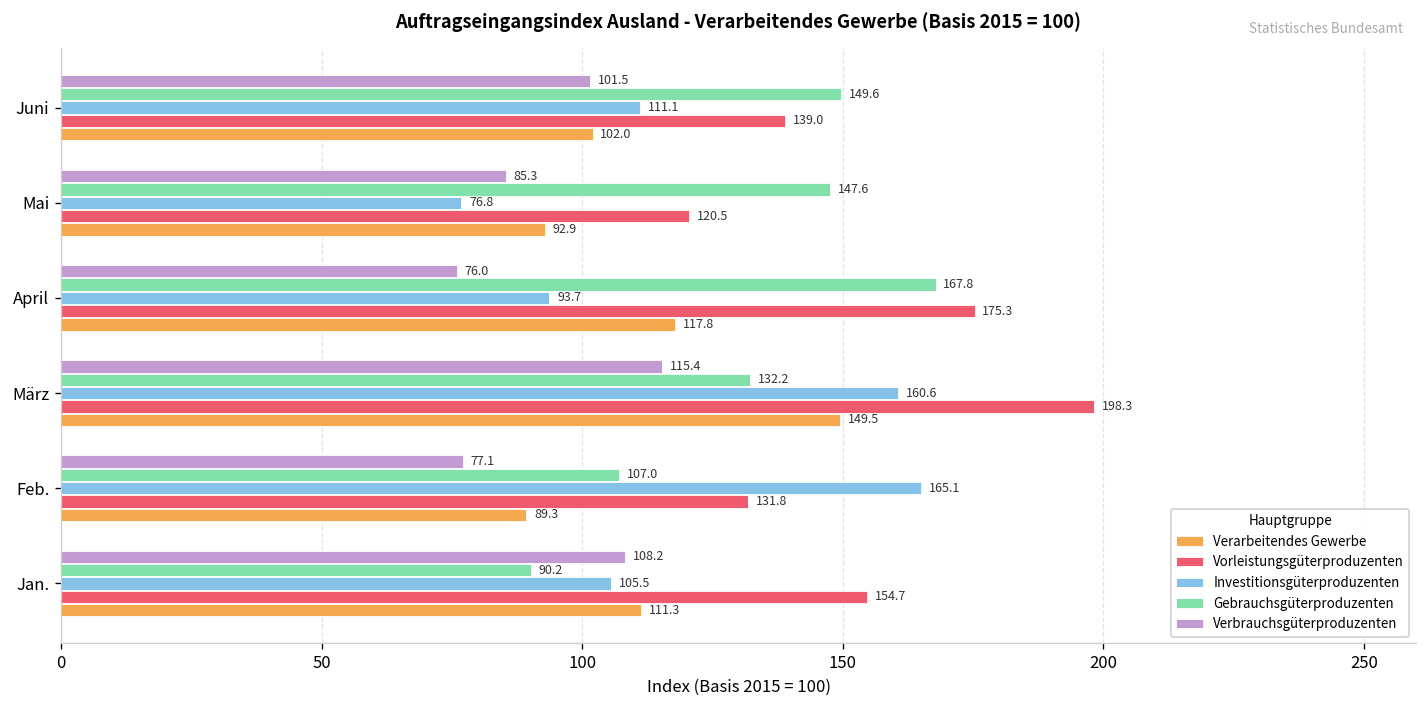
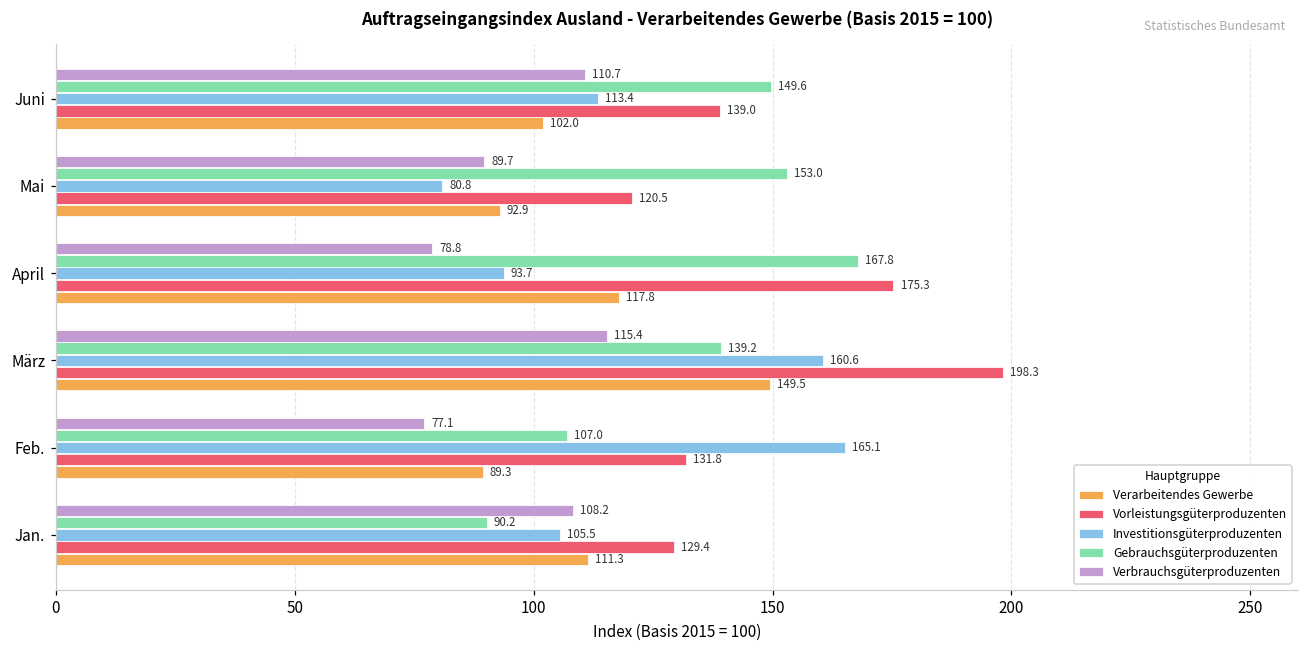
  {
    "Verarbeitendes Gewerbe": {
      "Juni": 102.0,
      "Mai": 92.9,
      "April": 117.8,
      "März": 149.5,
      "Feb.": 89.3,
      "Jan.": 111.3
    },
    "Vorleistungsgüterproduzenten": {
      "Juni": 139.0,
      "Mai": 120.5,
      "April": 175.3,
      "März": 198.3,
      "Feb.": 131.8,
-     "Jan.": 154.7
+     "Jan.": 129.4
    },
    "Investitionsgüterproduzenten": {
-     "Juni": 111.1,
-     "Mai": 76.8,
+     "Juni": 113.4,
+     "Mai": 80.8,
      "April": 93.7,
      "März": 160.6,
      "Feb.": 165.1,
      "Jan.": 105.5
    },
    "Gebrauchsgüterproduzenten": {
      "Juni": 149.6,
-     "Mai": 147.6,
+     "Mai": 153.0,
      "April": 167.8,
-     "März": 132.2,
+     "März": 139.2,
      "Feb.": 107.0,
      "Jan.": 90.2
    },
    "Verbrauchsgüterproduzenten": {
-     "Juni": 101.5,
-     "Mai": 85.3,
-     "April": 76.0,
+     "Juni": 110.7,
+     "Mai": 89.7,
+     "April": 78.8,
      "März": 115.4,
      "Feb.": 77.1,
      "Jan.": 108.2
    }
  }
